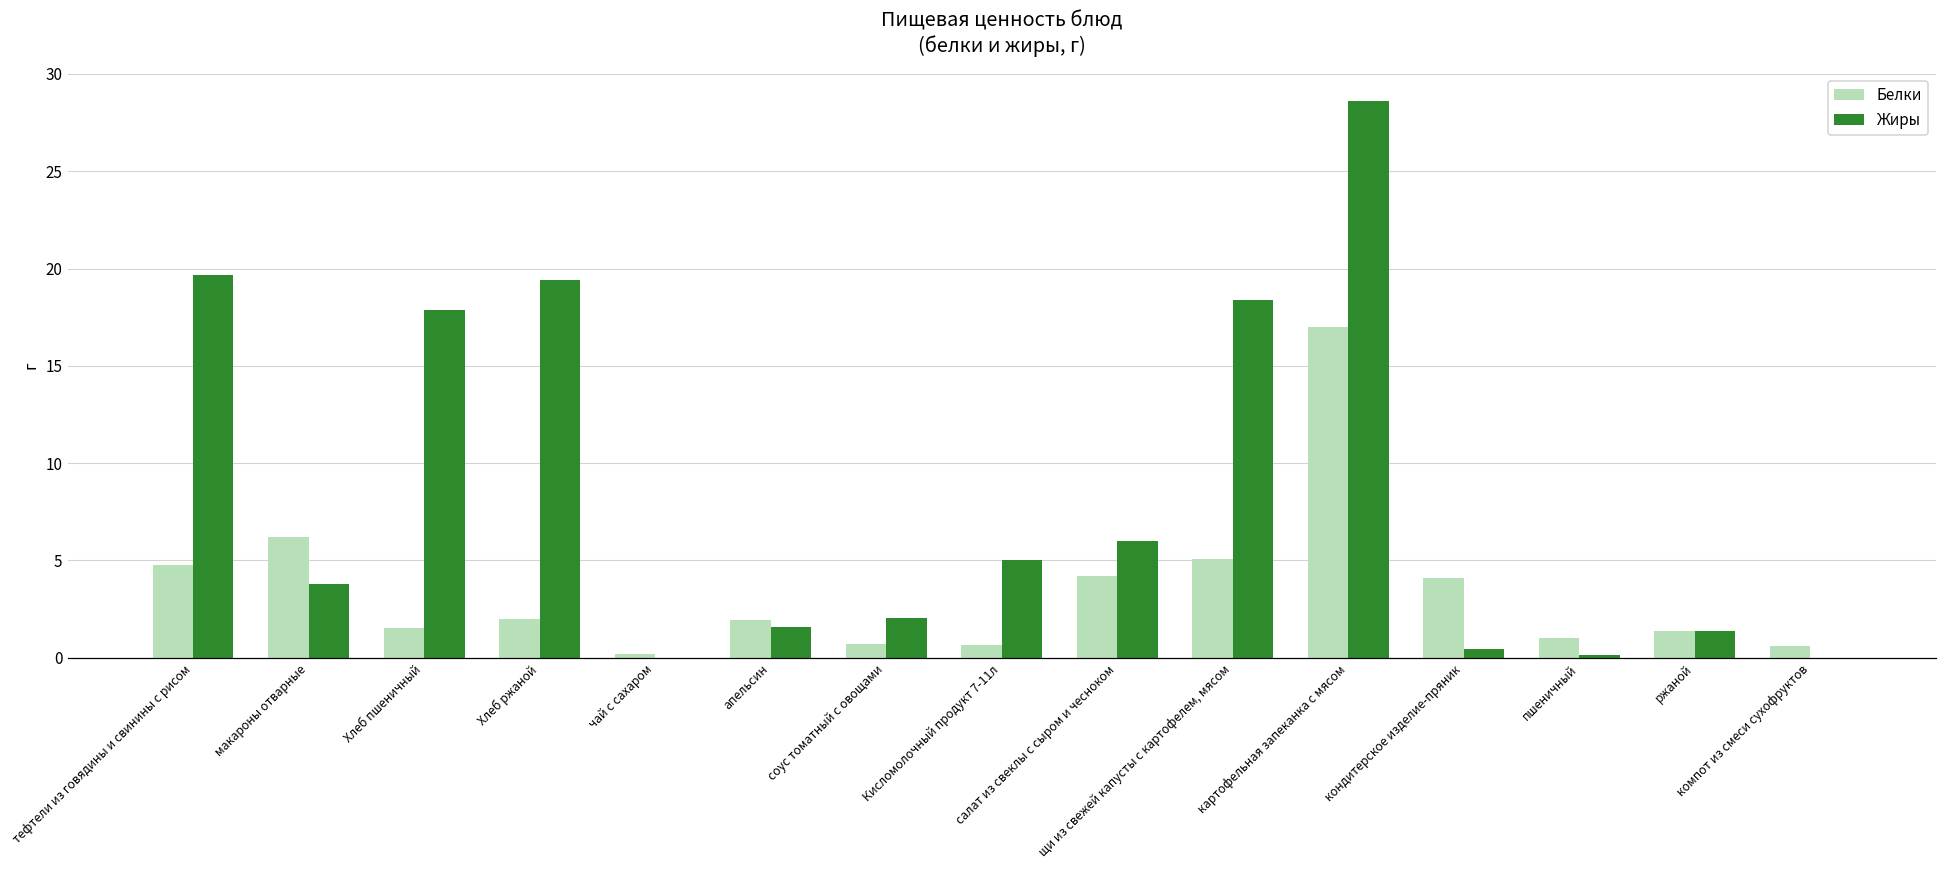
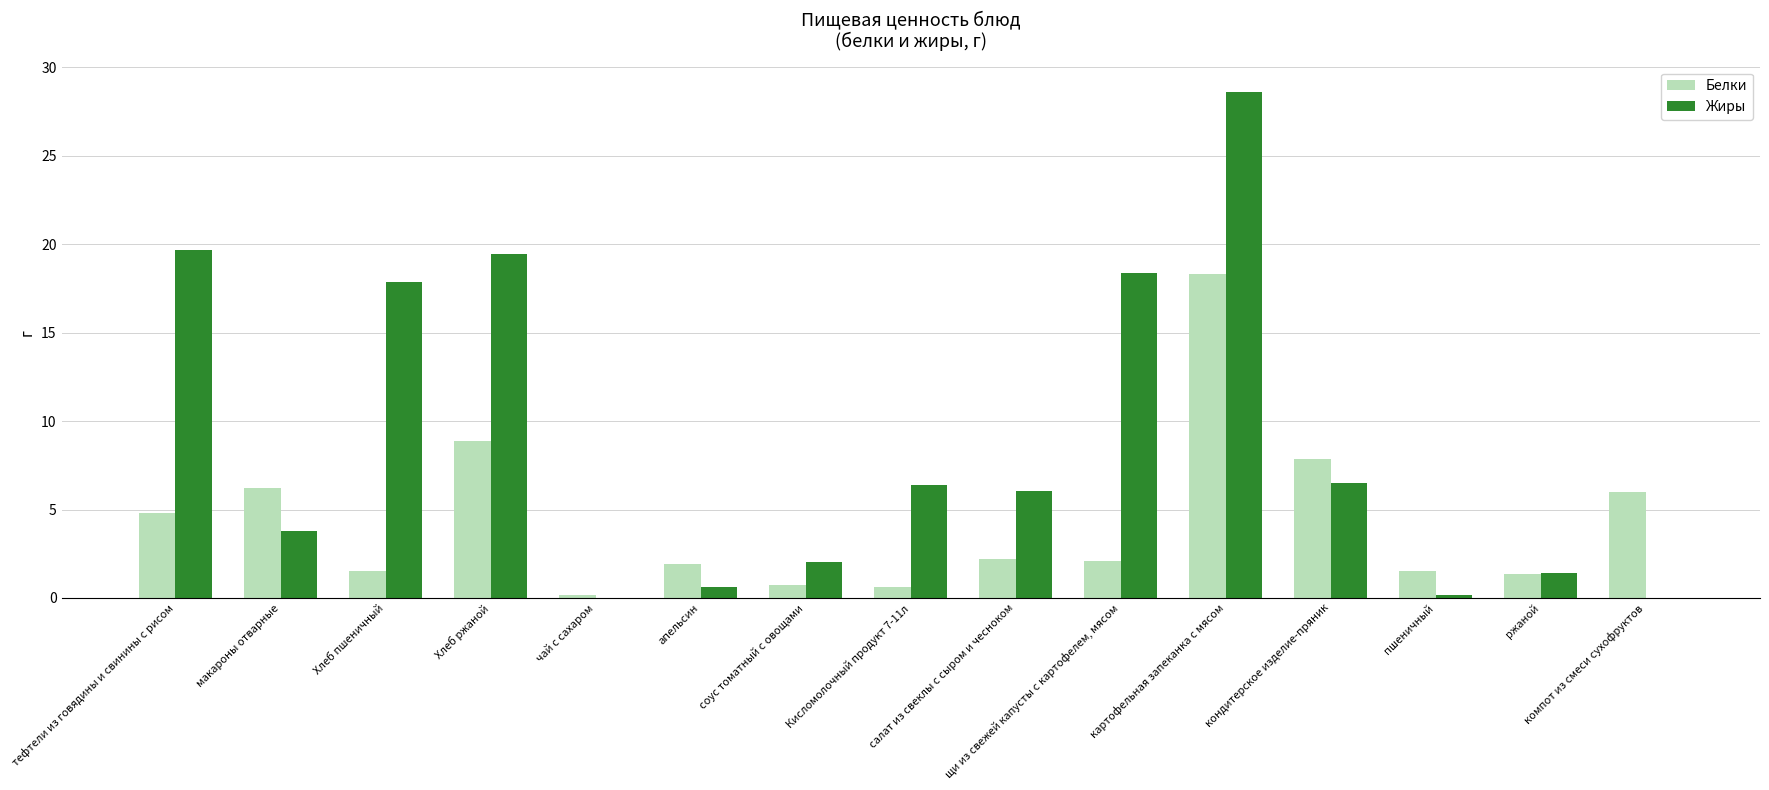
  {
    "Белки": {
      "тефтели из говядины и свинины с рисом": 4.8,
      "макароны отварные": 6.2,
      "Хлеб пшеничный": 1.5,
-     "Хлеб ржаной": 2.0,
+     "Хлеб ржаной": 8.9,
      "чай с сахаром": 0.2,
      "апельсин": 1.9,
      "соус томатный с овощами": 0.7,
      "Кисломолочный продукт 7-11л": 0.6,
-     "салат из свеклы с сыром и чесноком": 4.2,
-     "щи из свежей капусты с картофелем, мясом": 5.1,
-     "картофельная запеканка с мясом": 17.0,
-     "кондитерское изделие-пряник": 4.1,
-     "пшеничный": 1.0,
+     "салат из свеклы с сыром и чесноком": 2.2,
+     "щи из свежей капусты с картофелем, мясом": 2.1,
+     "картофельная запеканка с мясом": 18.3,
+     "кондитерское изделие-пряник": 7.8,
+     "пшеничный": 1.5,
      "ржаной": 1.4,
-     "компот из смеси сухофруктов": 0.6
+     "компот из смеси сухофруктов": 6.0
    },
    "Жиры": {
      "тефтели из говядины и свинины с рисом": 19.7,
      "макароны отварные": 3.8,
      "Хлеб пшеничный": 17.9,
      "Хлеб ржаной": 19.4,
      "чай с сахаром": 0.0,
-     "апельсин": 1.6,
+     "апельсин": 0.6,
      "соус томатный с овощами": 2.0,
-     "Кисломолочный продукт 7-11л": 5.0,
+     "Кисломолочный продукт 7-11л": 6.4,
      "салат из свеклы с сыром и чесноком": 6.0,
      "щи из свежей капусты с картофелем, мясом": 18.4,
      "картофельная запеканка с мясом": 28.6,
-     "кондитерское изделие-пряник": 0.5,
+     "кондитерское изделие-пряник": 6.5,
      "пшеничный": 0.2,
      "ржаной": 1.4,
      "компот из смеси сухофруктов": 0.0
    }
  }
